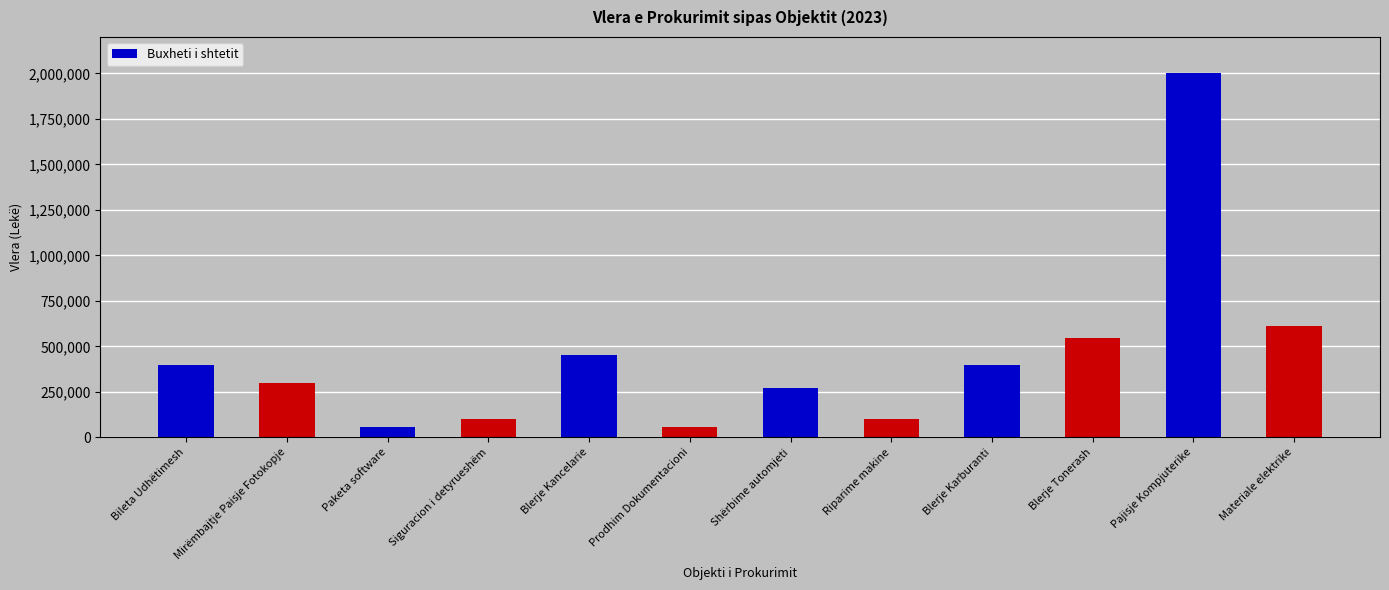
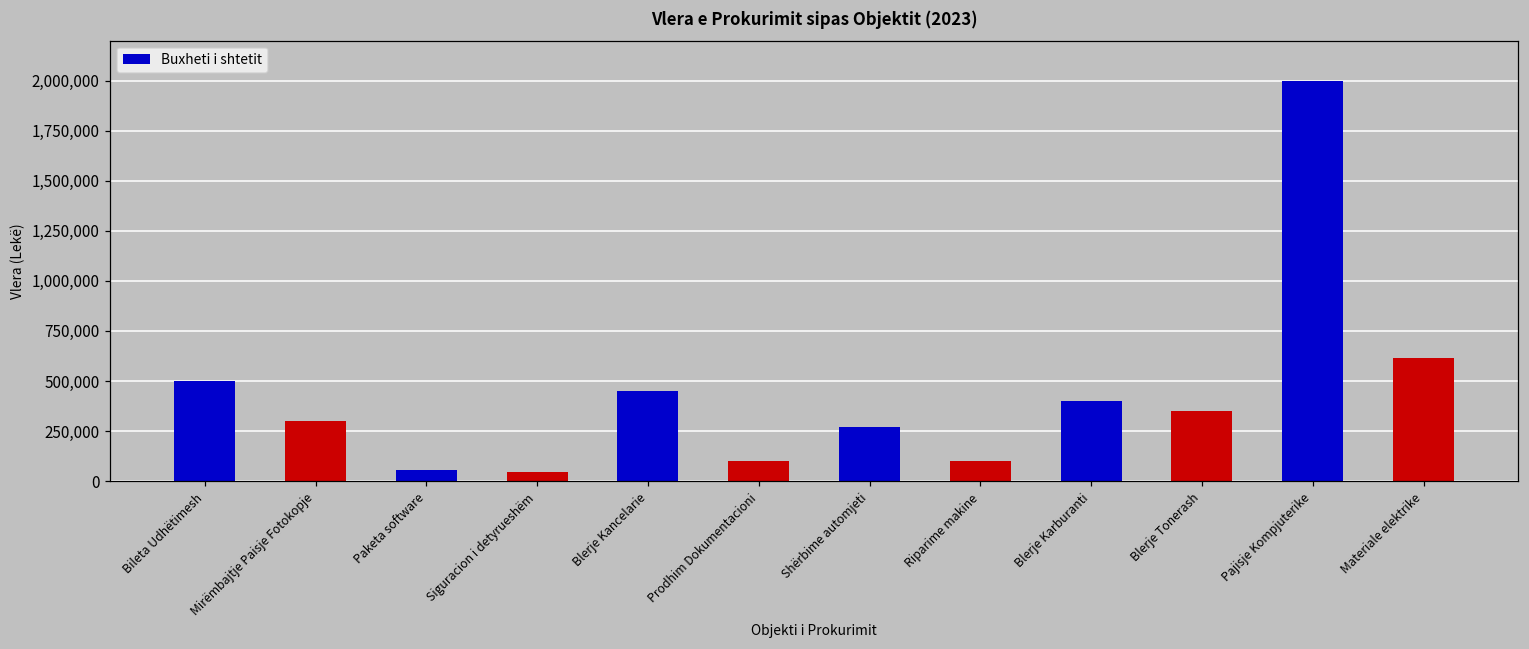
  {
-   "Bileta Udhëtimesh": "400,000",
+   "Bileta Udhëtimesh": "500,000",
    "Mirëmbajtje Paisje Fotokopje": "300,000",
    "Paketa software": "60,000",
-   "Siguracion i detyrueshëm": "100,000",
+   "Siguracion i detyrueshëm": "40,000",
    "Blerje Kancelarie": "450,000",
-   "Prodhim Dokumentacioni": "60,000",
+   "Prodhim Dokumentacioni": "100,000",
    "Shërbime automjeti": "270,000",
    "Riparime makine": "100,000",
    "Blerje Karburanti": "400,000",
-   "Blerje Tonerash": "550,000",
+   "Blerje Tonerash": "350,000",
    "Pajisje Kompjuterike": "2,000,000",
    "Materiale elektrike": "610,000"
  }
